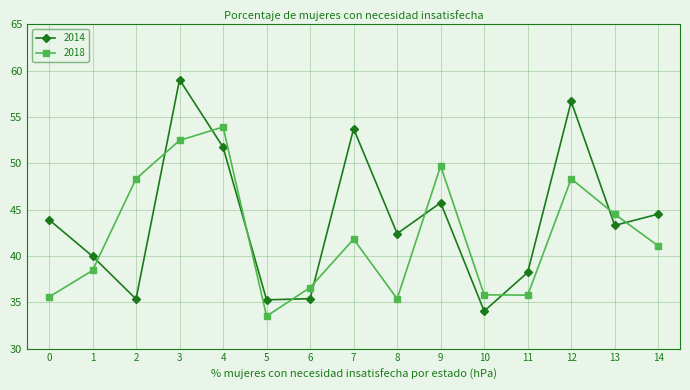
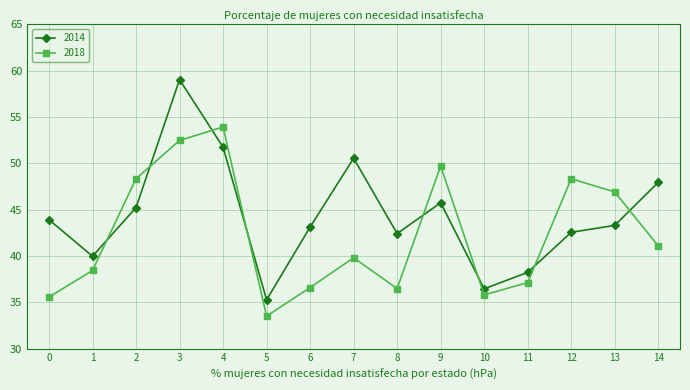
  {
    "2014": {
      "0": 44,
      "1": 40,
-     "2": 35,
+     "2": 45,
      "3": 59,
      "4": 52,
      "5": 35,
-     "6": 35,
-     "7": 54,
+     "6": 43,
+     "7": 51,
      "8": 42,
      "9": 46,
-     "10": 34,
+     "10": 36,
      "11": 38,
-     "12": 57,
+     "12": 43,
      "13": 43,
-     "14": 45
+     "14": 48
    },
    "2018": {
      "0": 36,
      "1": 38,
      "2": 48,
      "3": 52,
      "4": 54,
      "5": 33,
      "6": 37,
-     "7": 42,
-     "8": 35,
+     "7": 40,
+     "8": 36,
      "9": 50,
      "10": 36,
-     "11": 36,
+     "11": 37,
      "12": 48,
-     "13": 45,
+     "13": 47,
      "14": 41
    }
  }
